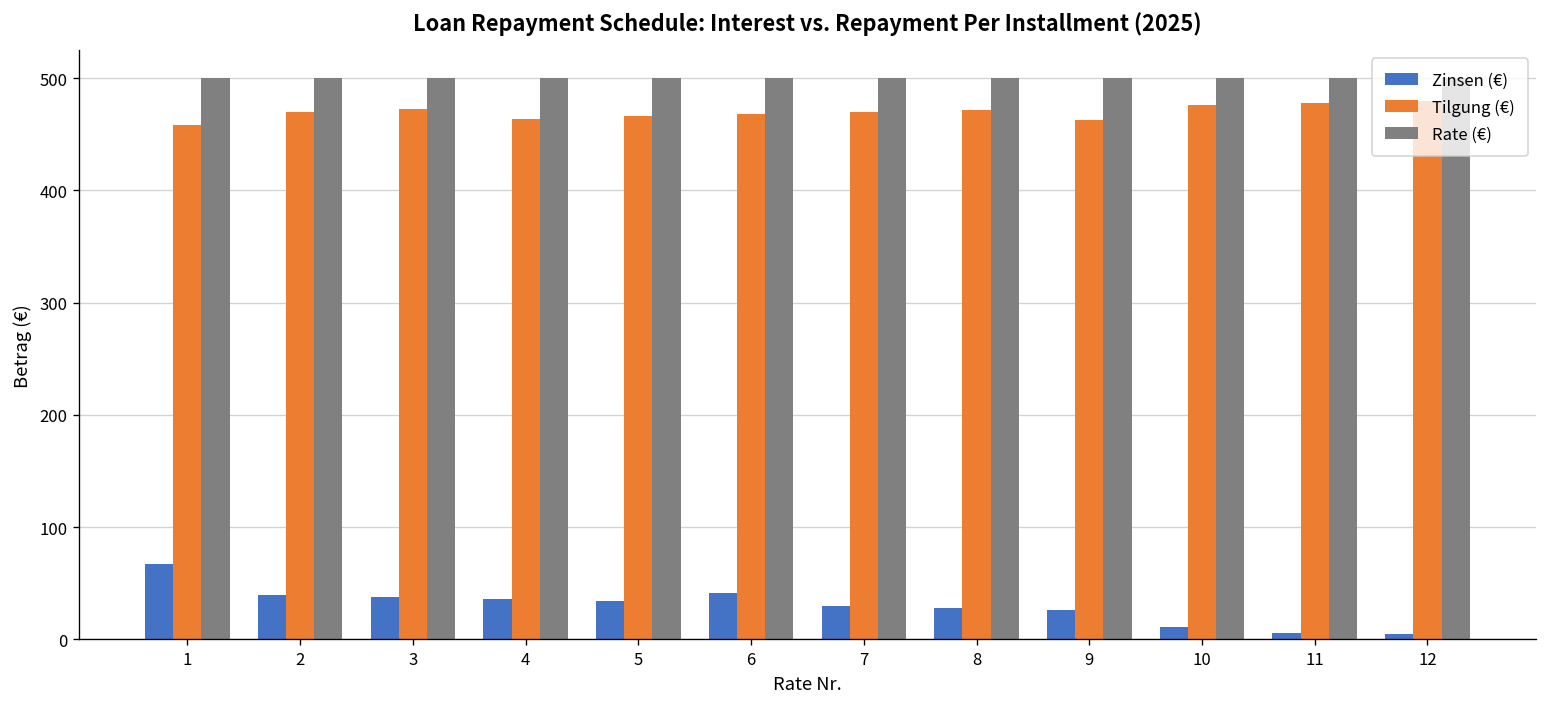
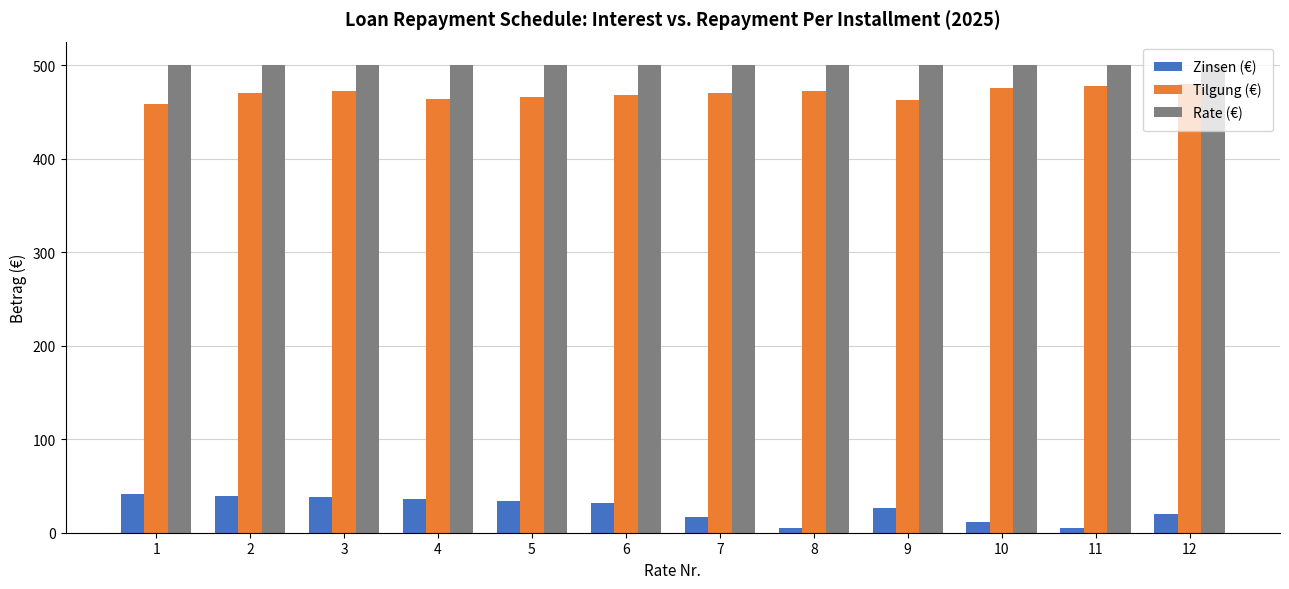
  {
    "Zinsen (€)": {
-     "1": 70,
+     "1": 40,
      "2": 40,
      "3": 40,
      "4": 40,
      "5": 30,
-     "6": 40,
-     "7": 30,
-     "8": 30,
+     "6": 30,
+     "7": 20,
+     "8": 0,
      "9": 30,
      "10": 10,
      "11": 10,
-     "12": 10
+     "12": 20
    },
    "Tilgung (€)": {
      "1": 460,
      "2": 470,
      "3": 470,
      "4": 460,
      "5": 470,
      "6": 470,
      "7": 470,
      "8": 470,
      "9": 460,
      "10": 480,
      "11": 480
    },
    "Rate (€)": {
      "1": 500,
      "2": 500,
      "3": 500,
      "4": 500,
      "5": 500,
      "6": 500,
      "7": 500,
      "8": 500,
      "9": 500,
      "10": 500,
      "11": 500
    }
  }
